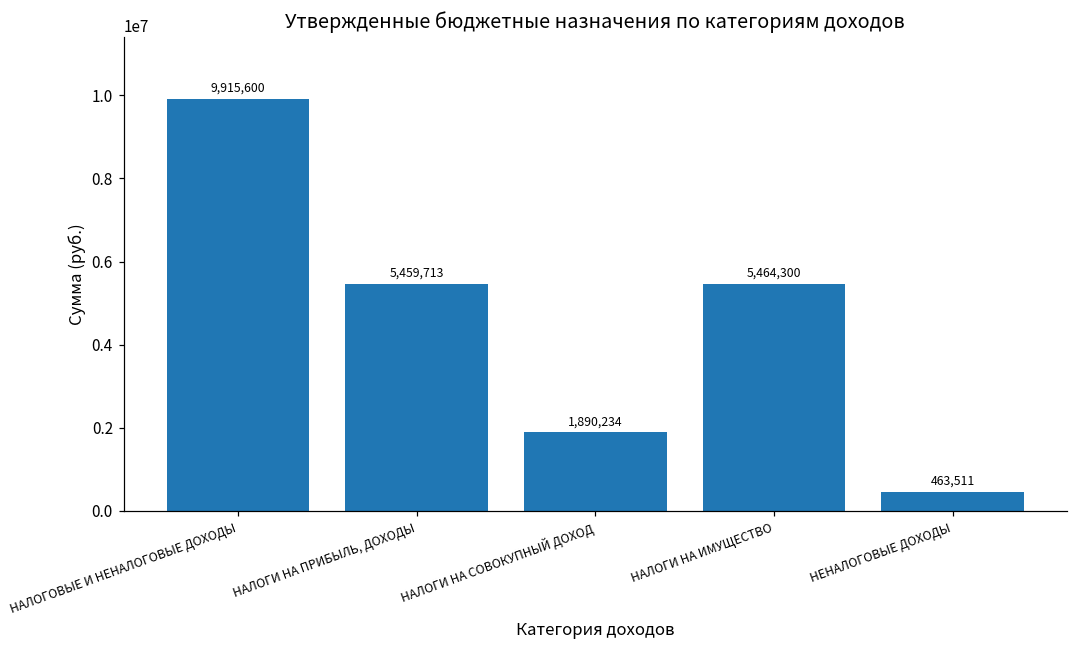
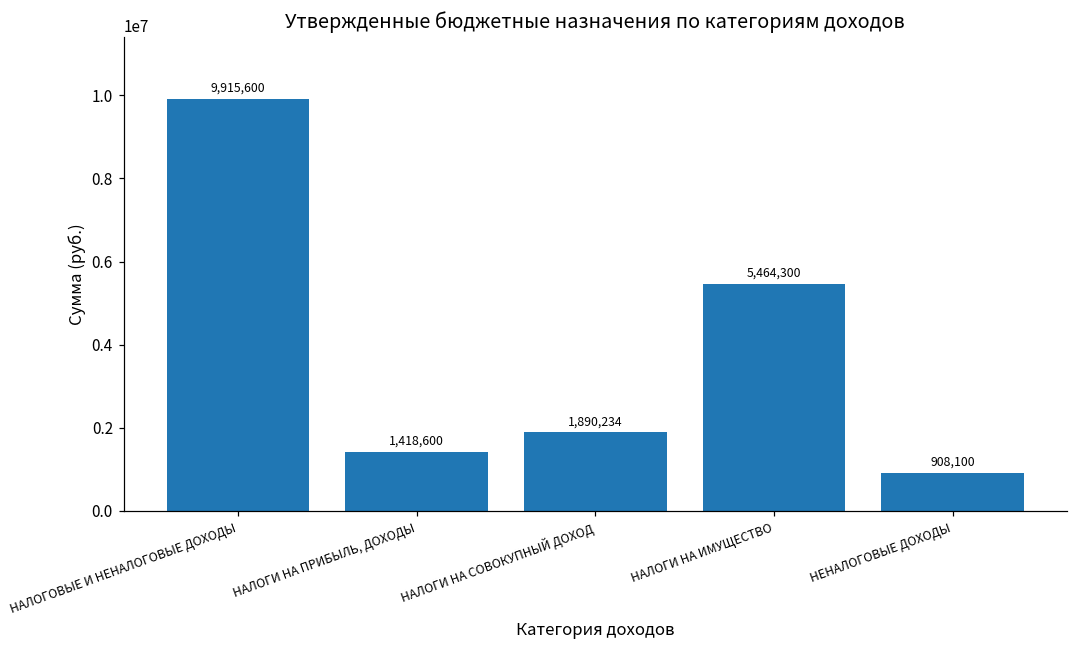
  {
    "НАЛОГОВЫЕ И НЕНАЛОГОВЫЕ ДОХОДЫ": "9,915,600",
-   "НАЛОГИ НА ПРИБЫЛЬ, ДОХОДЫ": "5,459,713",
+   "НАЛОГИ НА ПРИБЫЛЬ, ДОХОДЫ": "1,418,600",
    "НАЛОГИ НА СОВОКУПНЫЙ ДОХОД": "1,890,234",
    "НАЛОГИ НА ИМУЩЕСТВО": "5,464,300",
-   "НЕНАЛОГОВЫЕ ДОХОДЫ": "463,511"
+   "НЕНАЛОГОВЫЕ ДОХОДЫ": "908,100"
  }
